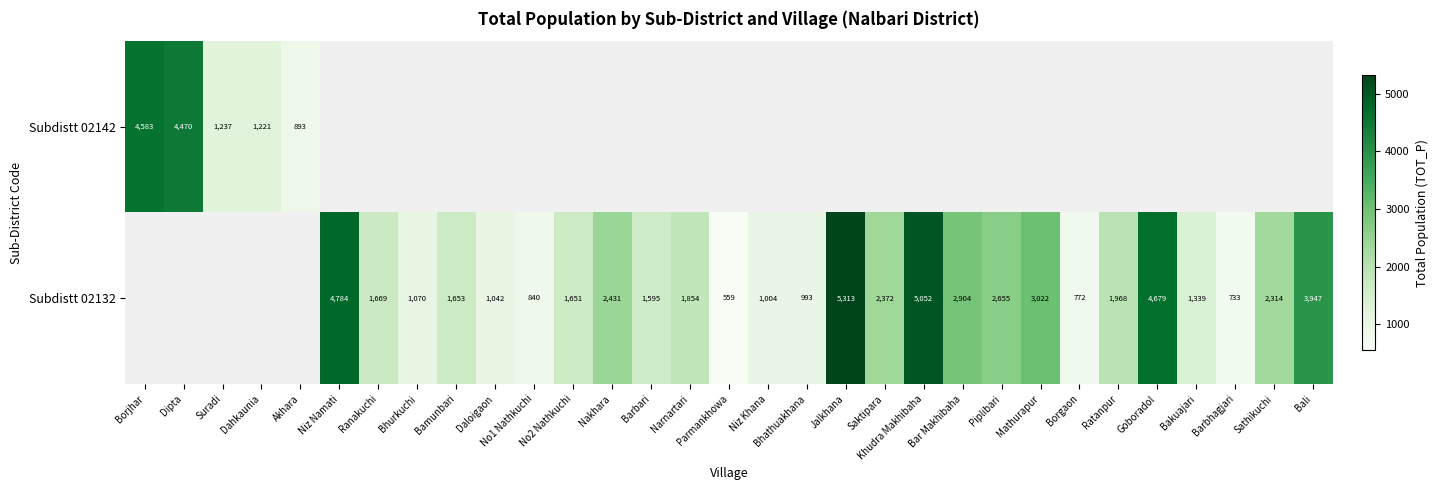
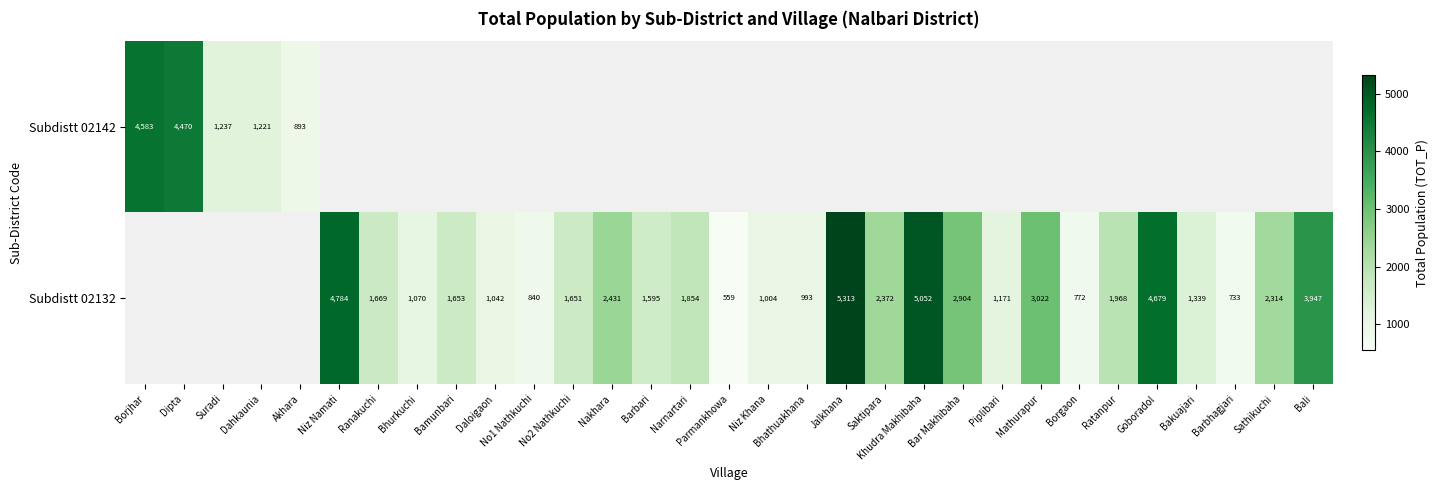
  {
    "Subdistt 02142": {
      "Borjhar": "4,583",
      "Dipta": "4,470",
      "Suradi": "1,237",
      "Dahkaunia": "1,221",
      "Akhara": "893"
    },
    "Subdistt 02132": {
      "Niz Namati": "4,784",
      "Ranakuchi": "1,669",
      "Bhurkuchi": "1,070",
      "Bamunbari": "1,653",
      "Daloigaon": "1,042",
      "No1 Nathkuchi": "840",
      "No2 Nathkuchi": "1,651",
      "Nakhara": "2,431",
      "Barbari": "1,595",
      "Narnartari": "1,854",
      "Parmankhowa": "559",
      "Niz Khana": "1,004",
      "Bhathuakhana": "993",
      "Jalkhana": "5,313",
      "Saktipara": "2,372",
      "Khudra Makhibaha": "5,052",
      "Bar Makhibaha": "2,904",
-     "Piplibari": "2,655",
+     "Piplibari": "1,171",
      "Mathurapur": "3,022",
      "Borgaon": "772",
      "Ratanpur": "1,968",
      "Goboradol": "4,679",
      "Bakuajari": "1,339",
      "Barbhagjari": "733",
      "Sathikuchi": "2,314",
      "Bali": "3,947"
    }
  }
